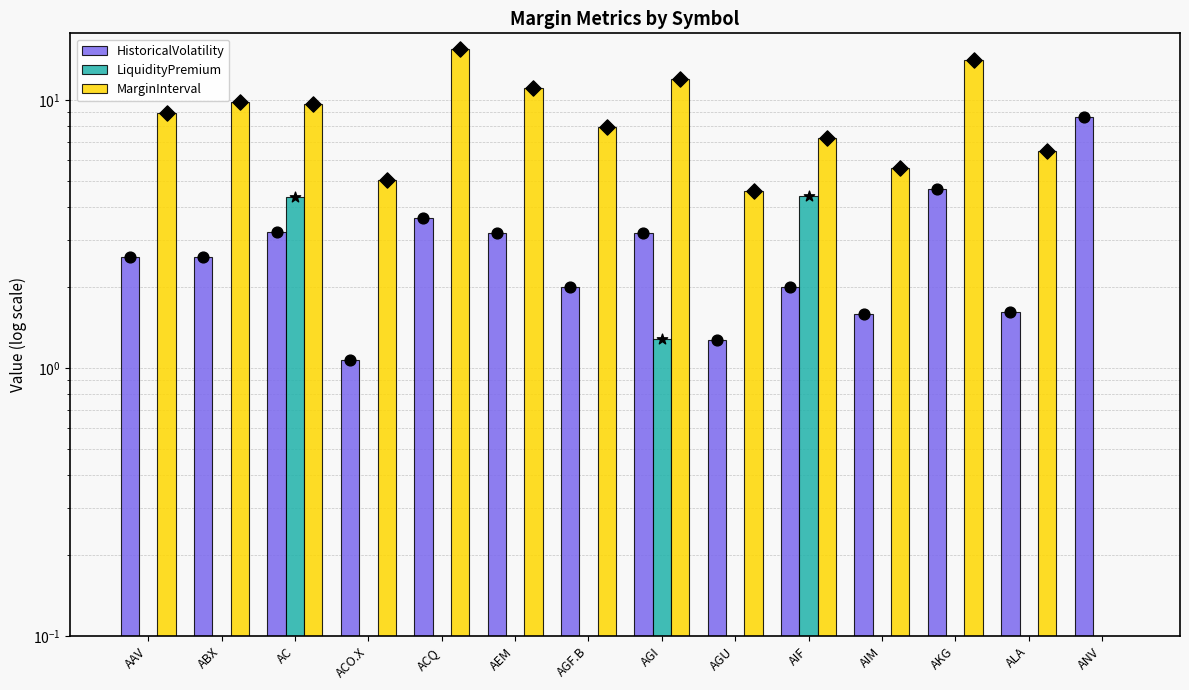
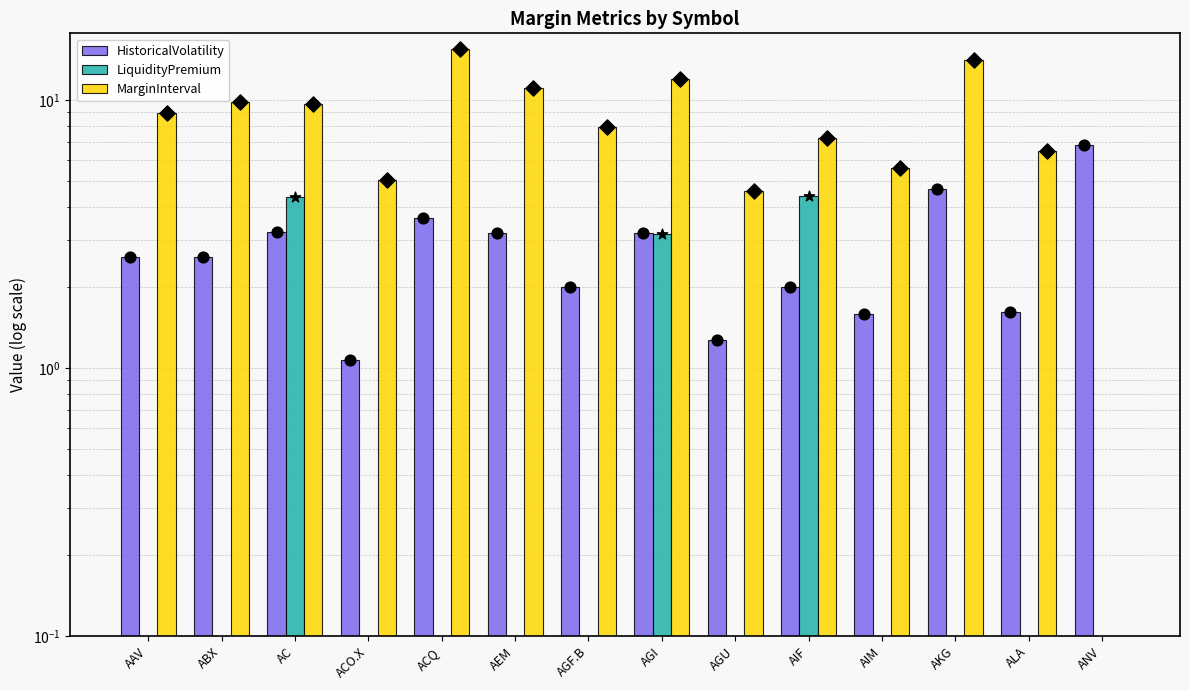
  {
    "HistoricalVolatility": {
      "AAV": 2.6,
      "ABX": 2.6,
      "AC": 3.2,
      "ACO.X": 1.08,
      "ACQ": 3.6,
      "AEM": 3.2,
      "AGF.B": 2.0,
      "AGI": 3.2,
      "AGU": 1.3,
      "AIF": 2.0,
      "AIM": 1.6,
      "AKG": 4.7,
      "ALA": 1.6,
-     "ANV": 8.6
+     "ANV": 6.8
    },
    "LiquidityPremium": {
      "AC": 4.3,
-     "AGI": 1.3,
+     "AGI": 3.2,
      "AIF": 4.4
    },
    "MarginInterval": {
      "AAV": 9.0,
      "ABX": 9.8,
      "AC": 9.7,
      "ACO.X": 5.0,
      "ACQ": 16,
      "AEM": 11.1,
      "AGF.B": 8.0,
      "AGI": 12,
      "AGU": 4.6,
      "AIF": 7.2,
      "AIM": 5.6,
      "AKG": 14,
      "ALA": 6.4
    }
  }
